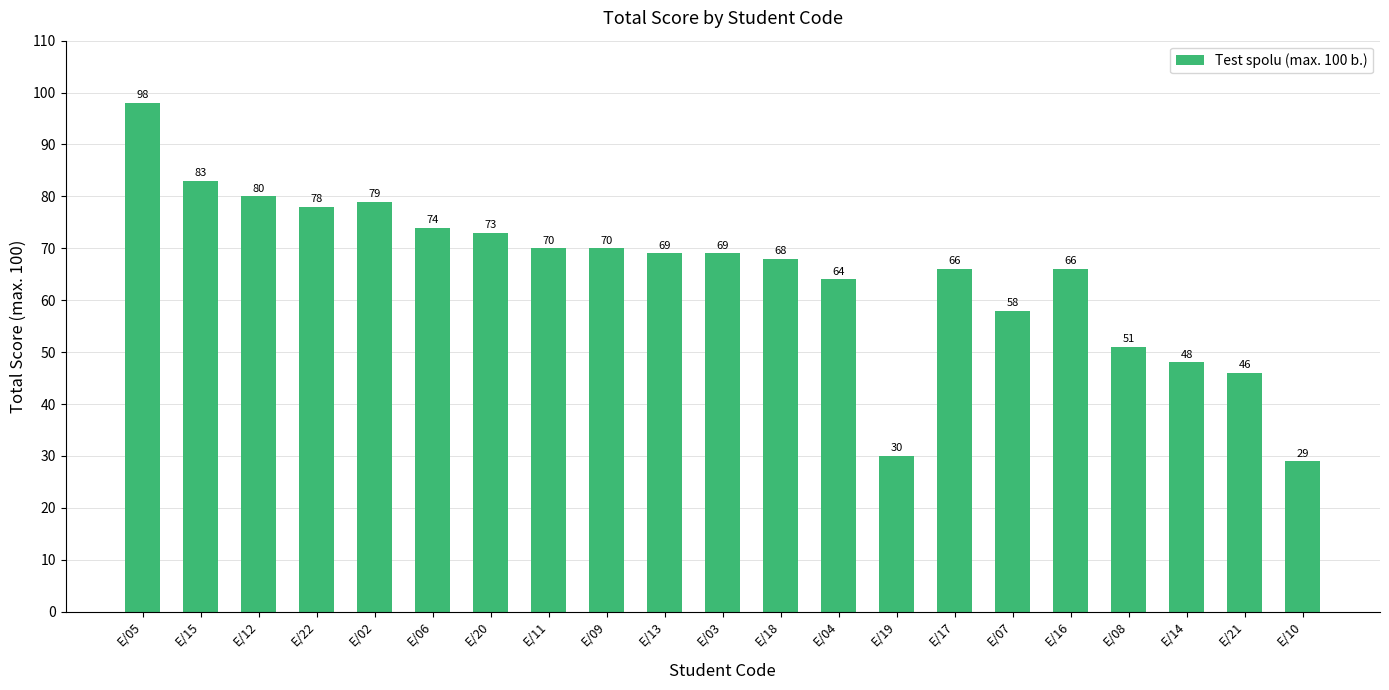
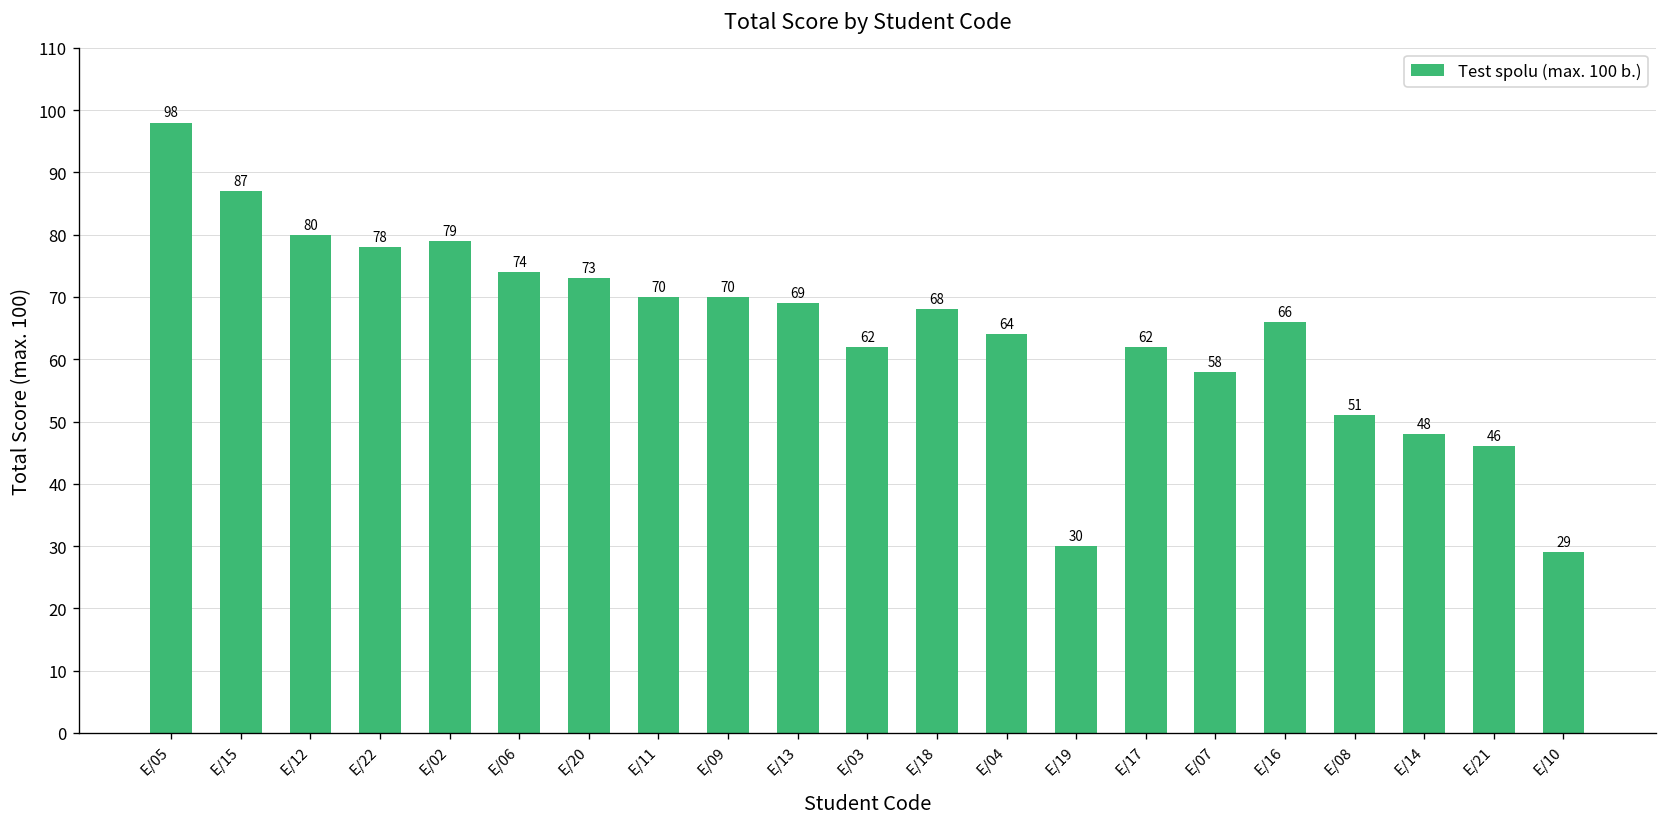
  {
    "E/05": 98,
-   "E/15": 83,
+   "E/15": 87,
    "E/12": 80,
    "E/22": 78,
    "E/02": 79,
    "E/06": 74,
    "E/20": 73,
    "E/11": 70,
    "E/09": 70,
    "E/13": 69,
-   "E/03": 69,
+   "E/03": 62,
    "E/18": 68,
    "E/04": 64,
    "E/19": 30,
-   "E/17": 66,
+   "E/17": 62,
    "E/07": 58,
    "E/16": 66,
    "E/08": 51,
    "E/14": 48,
    "E/21": 46,
    "E/10": 29
  }
